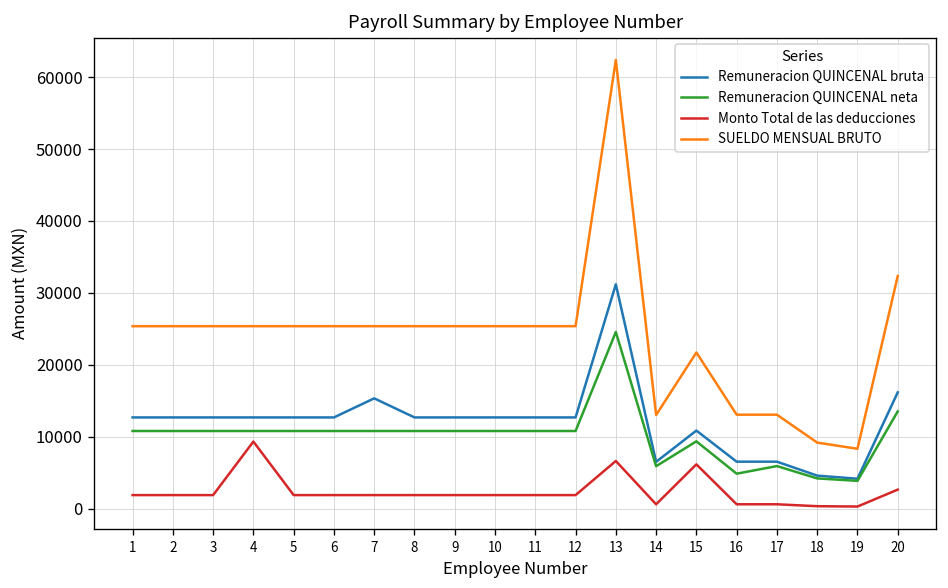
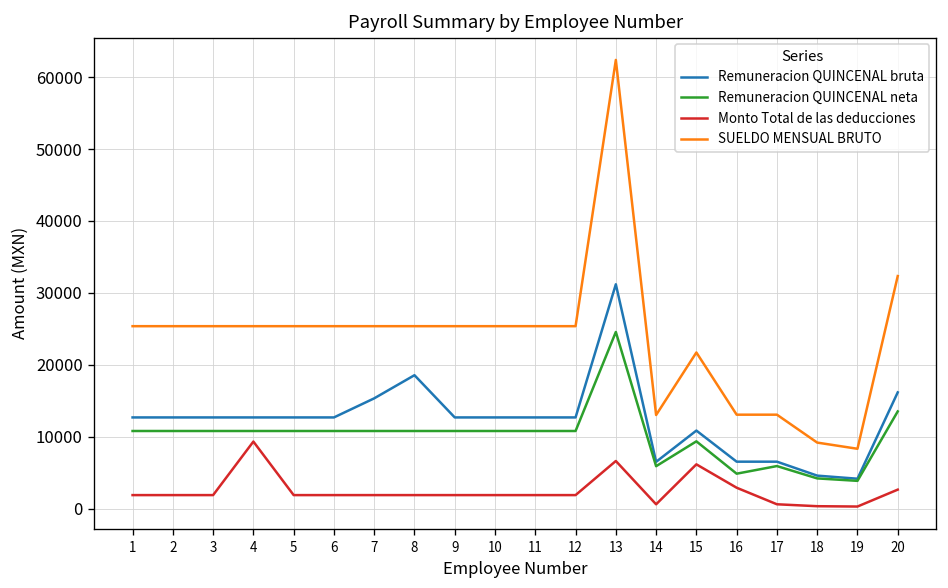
  {
    "Remuneracion QUINCENAL bruta": {
      "1": 13000,
      "2": 13000,
      "3": 13000,
      "4": 13000,
      "5": 13000,
      "6": 13000,
      "7": 15000,
-     "8": 13000,
+     "8": 19000,
      "9": 13000,
      "10": 13000,
      "11": 13000,
      "12": 13000,
      "13": 31000,
      "14": 7000,
      "15": 11000,
      "16": 7000,
      "17": 7000,
      "20": 16000
    },
    "Remuneracion QUINCENAL neta": {
      "1": 11000,
      "2": 11000,
      "3": 11000,
      "4": 11000,
      "5": 11000,
      "6": 11000,
      "7": 11000,
      "8": 11000,
      "9": 11000,
      "10": 11000,
      "11": 11000,
      "12": 11000,
      "13": 25000,
      "14": 6000,
      "15": 9000,
      "16": 5000,
      "17": 6000,
      "20": 14000
    },
    "Monto Total de las deducciones": {
      "1": 2000,
      "2": 2000,
      "3": 2000,
      "4": 9000,
      "5": 2000,
      "6": 2000,
      "7": 2000,
      "8": 2000,
      "9": 2000,
      "10": 2000,
      "11": 2000,
      "12": 2000,
      "13": 7000,
      "14": 1000,
      "15": 6000,
-     "16": 1000,
+     "16": 3000,
      "17": 1000,
      "18": 0,
      "19": 0,
      "20": 3000
    },
    "SUELDO MENSUAL BRUTO": {
      "1": 25000,
      "2": 25000,
      "3": 25000,
      "4": 25000,
      "5": 25000,
      "6": 25000,
      "7": 25000,
      "8": 25000,
      "9": 25000,
      "10": 25000,
      "11": 25000,
      "12": 25000,
      "13": 62000,
      "14": 13000,
      "15": 22000,
      "16": 13000,
      "17": 13000,
      "18": 9000,
      "19": 8000,
      "20": 32000
    }
  }
